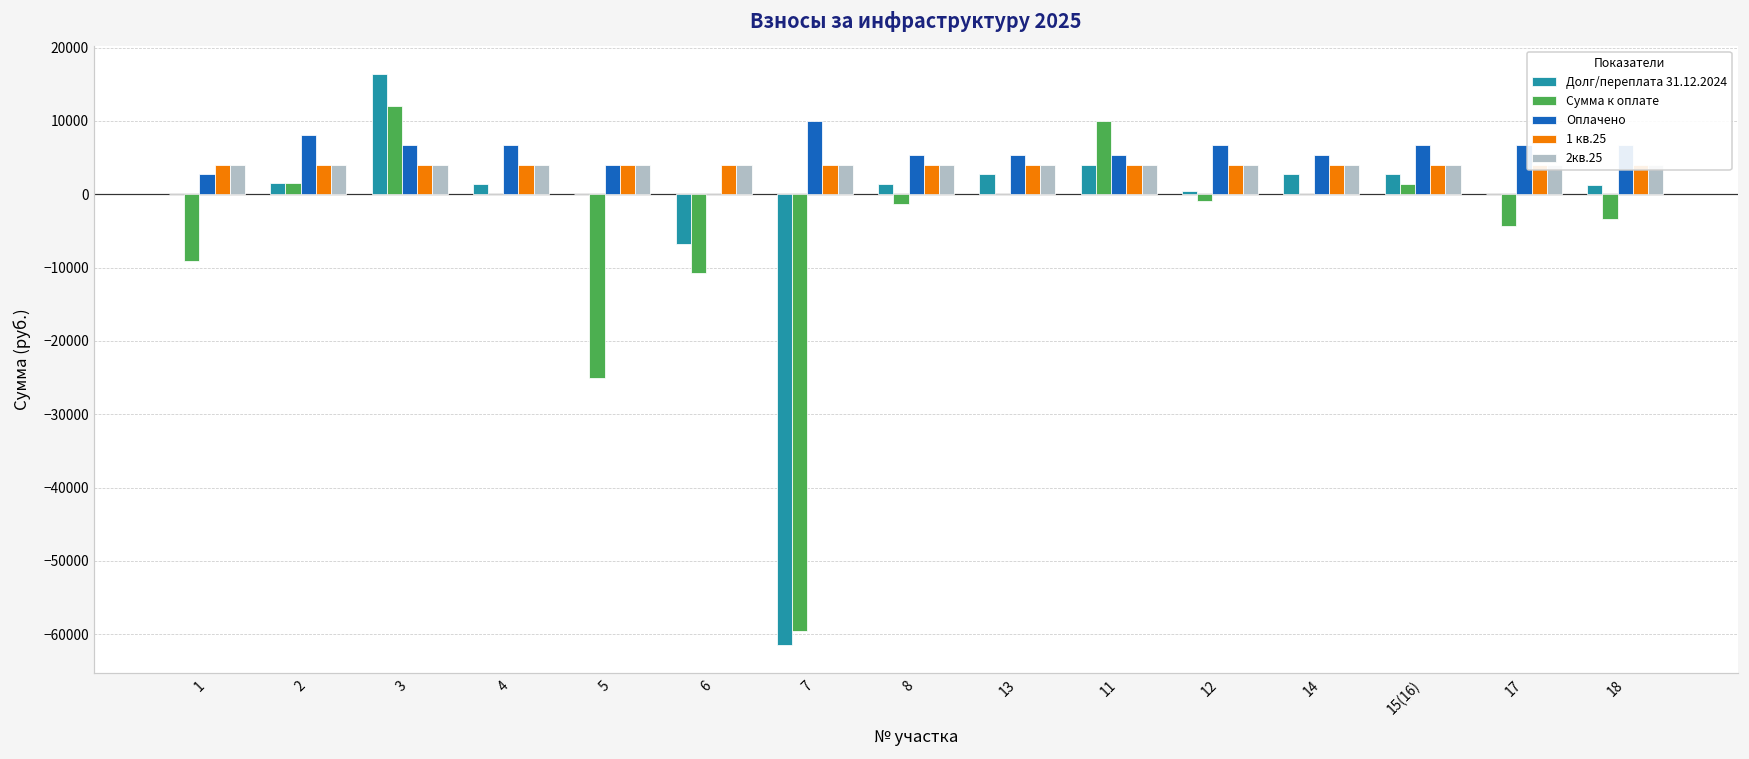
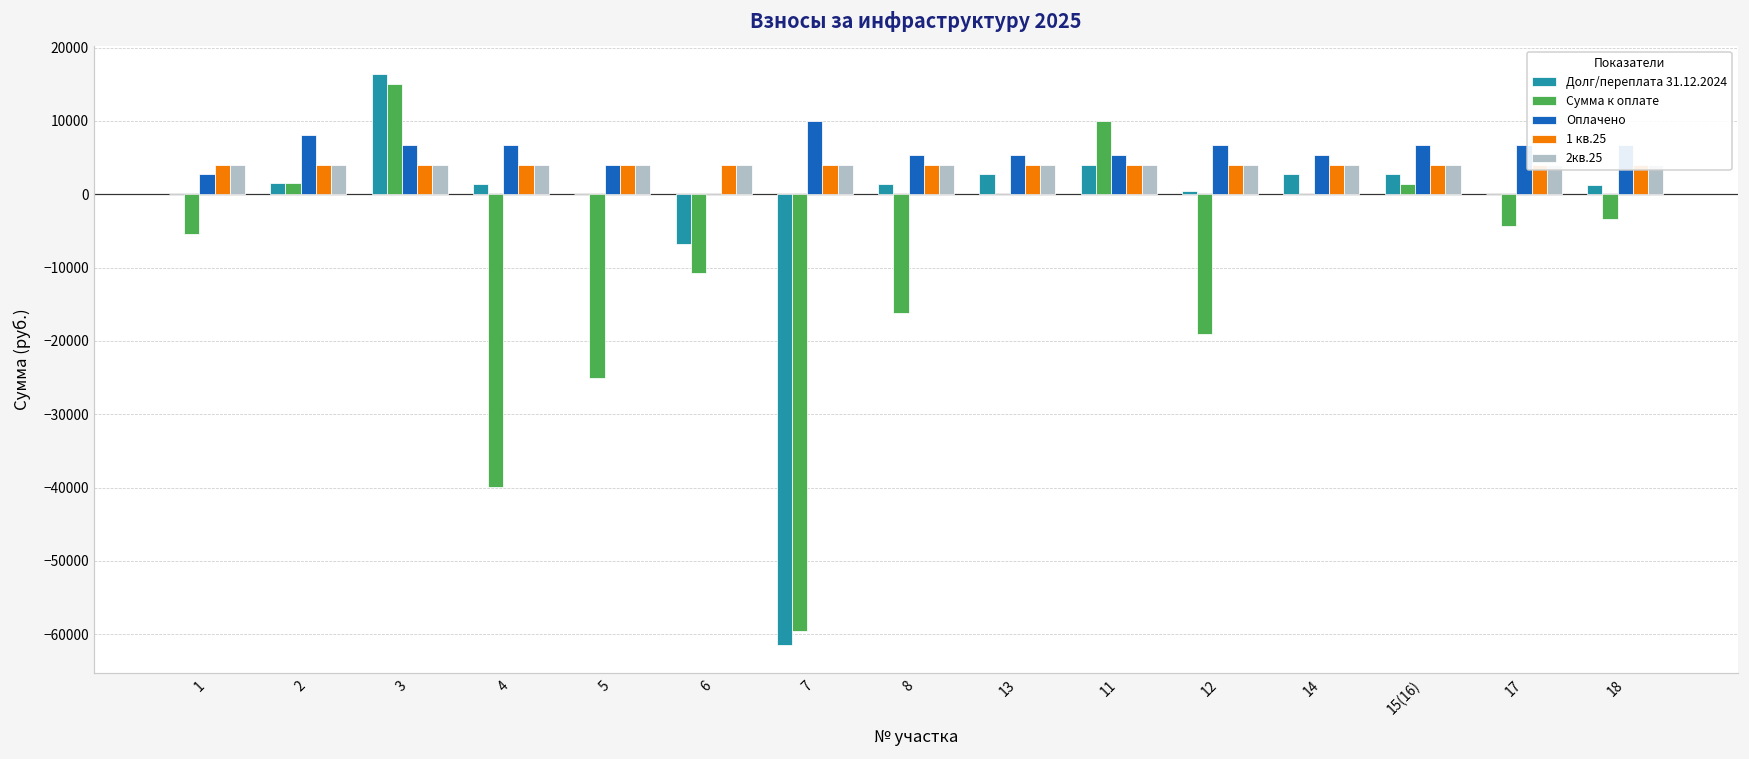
  {
    "Сумма к оплате": {
-     "1": -9000,
+     "1": -5000,
      "2": 2000,
-     "3": 12000,
-     "4": 0,
+     "3": 15000,
+     "4": -40000,
      "5": -25000,
      "6": -11000,
      "7": -60000,
-     "8": -1000,
+     "8": -16000,
      "13": 0,
      "11": 10000,
-     "12": -1000,
+     "12": -19000,
      "14": 0,
      "15(16)": 1000,
      "17": -4000,
      "18": -3000
    },
    "1 кв.25": {
      "1": 4000,
      "2": 4000,
      "3": 4000,
      "4": 4000,
      "5": 4000,
      "6": 4000,
      "7": 4000,
      "8": 4000,
      "13": 4000,
      "11": 4000,
      "12": 4000,
      "14": 4000,
      "15(16)": 4000,
      "17": 4000,
      "18": 4000
    },
    "2кв.25": {
      "1": 4000,
      "2": 4000,
      "3": 4000,
      "4": 4000,
      "5": 4000,
      "6": 4000,
      "7": 4000,
      "8": 4000,
      "13": 4000,
      "11": 4000,
      "12": 4000,
      "14": 4000,
      "15(16)": 4000,
      "17": 4000,
      "18": 4000
    }
  }
